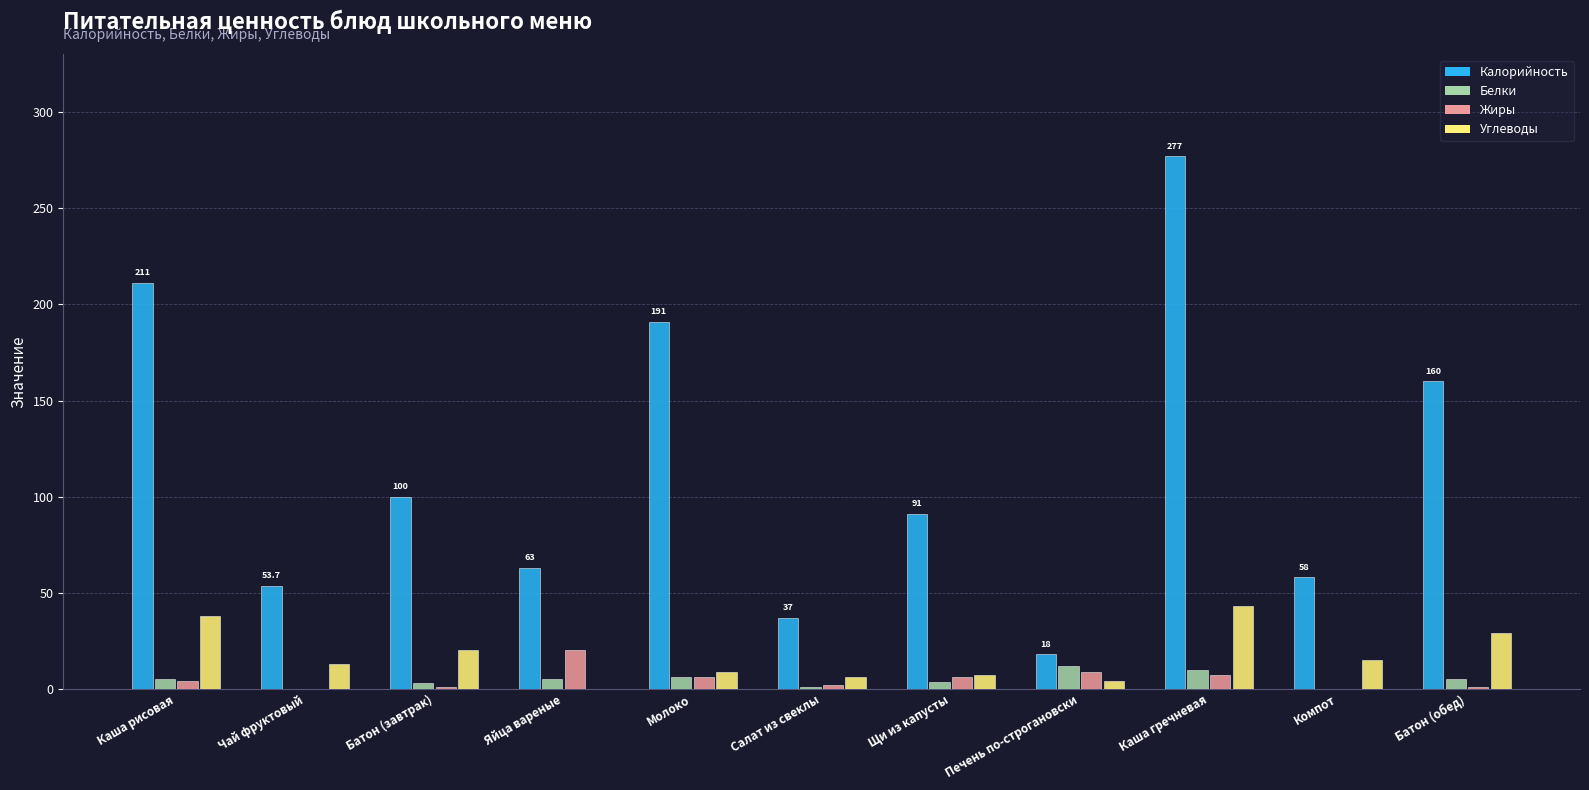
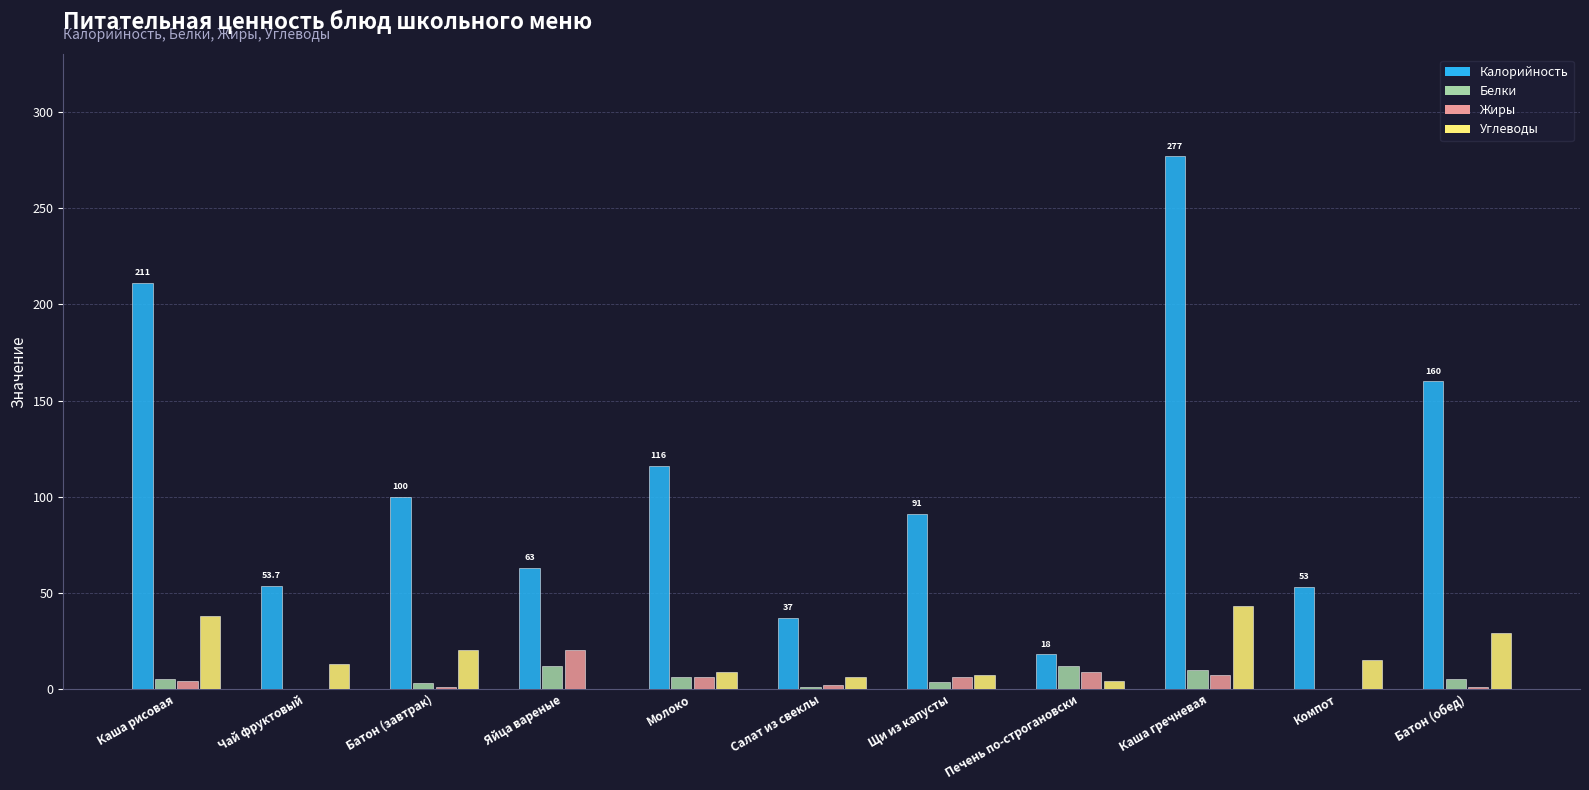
  {
    "Калорийность": {
      "Каша рисовая": 211,
      "Чай фруктовый": 53.7,
      "Батон (завтрак)": 100,
      "Яйца вареные": 63,
-     "Молоко": 191,
+     "Молоко": 116,
      "Салат из свеклы": 37,
      "Щи из капусты": 91,
      "Печень по-строгановски": 18,
      "Каша гречневая": 277,
-     "Компот": 58,
+     "Компот": 53,
      "Батон (обед)": 160
    },
    "Белки": {
      "Каша рисовая": 5,
      "Батон (завтрак)": 3,
-     "Яйца вареные": 5,
+     "Яйца вареные": 12,
      "Молоко": 6,
      "Щи из капусты": 3,
      "Печень по-строгановски": 12,
      "Каша гречневая": 10,
      "Компот": 0,
      "Батон (обед)": 5
    },
    "Жиры": {
      "Каша рисовая": 4,
      "Чай фруктовый": 0,
      "Яйца вареные": 20,
      "Молоко": 6,
      "Салат из свеклы": 2,
      "Щи из капусты": 6,
      "Печень по-строгановски": 9,
      "Каша гречневая": 7,
      "Компот": 0
    },
    "Углеводы": {
      "Каша рисовая": 38,
      "Чай фруктовый": 13,
      "Батон (завтрак)": 20,
      "Яйца вареные": 0,
      "Молоко": 9,
      "Салат из свеклы": 6,
      "Щи из капусты": 7,
      "Печень по-строгановски": 4,
      "Каша гречневая": 43,
      "Компот": 15,
      "Батон (обед)": 29
    }
  }
